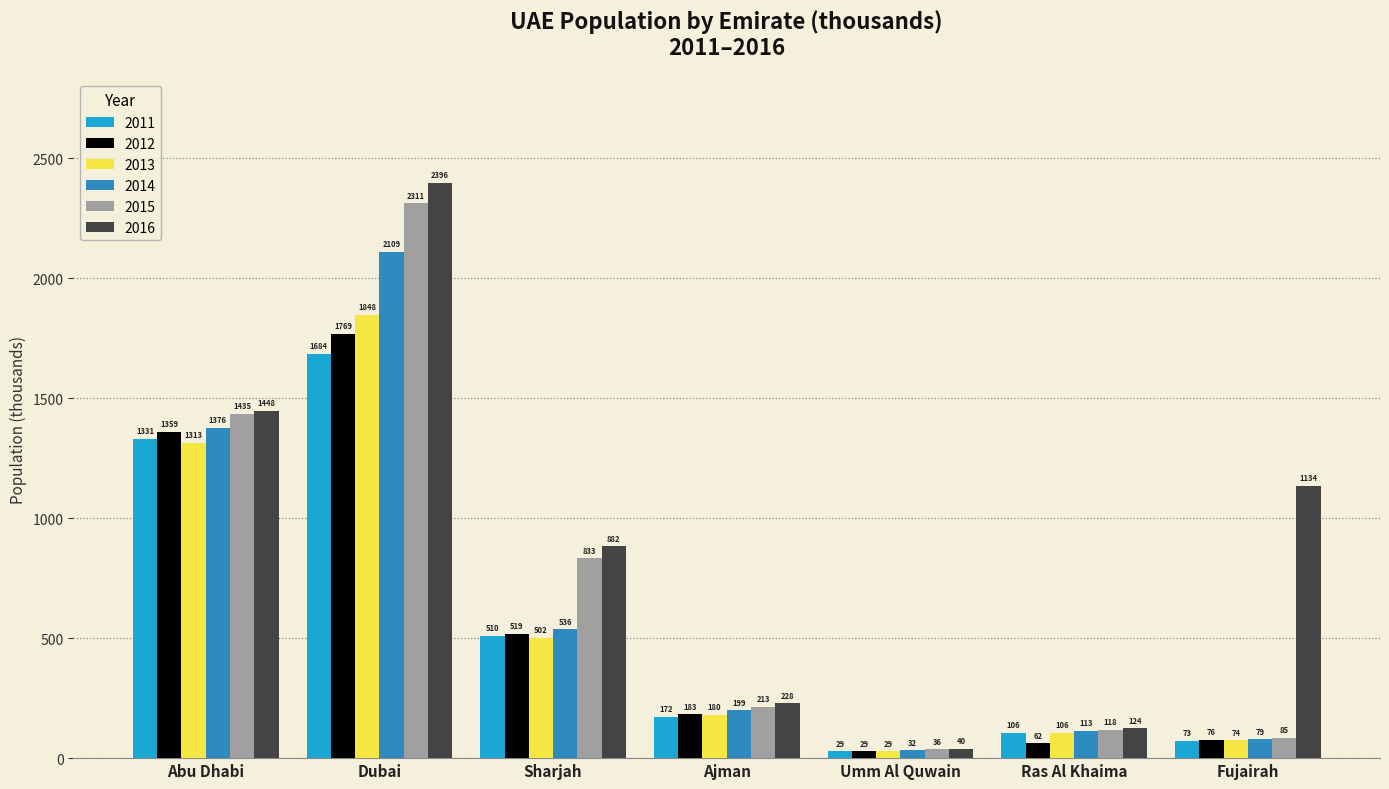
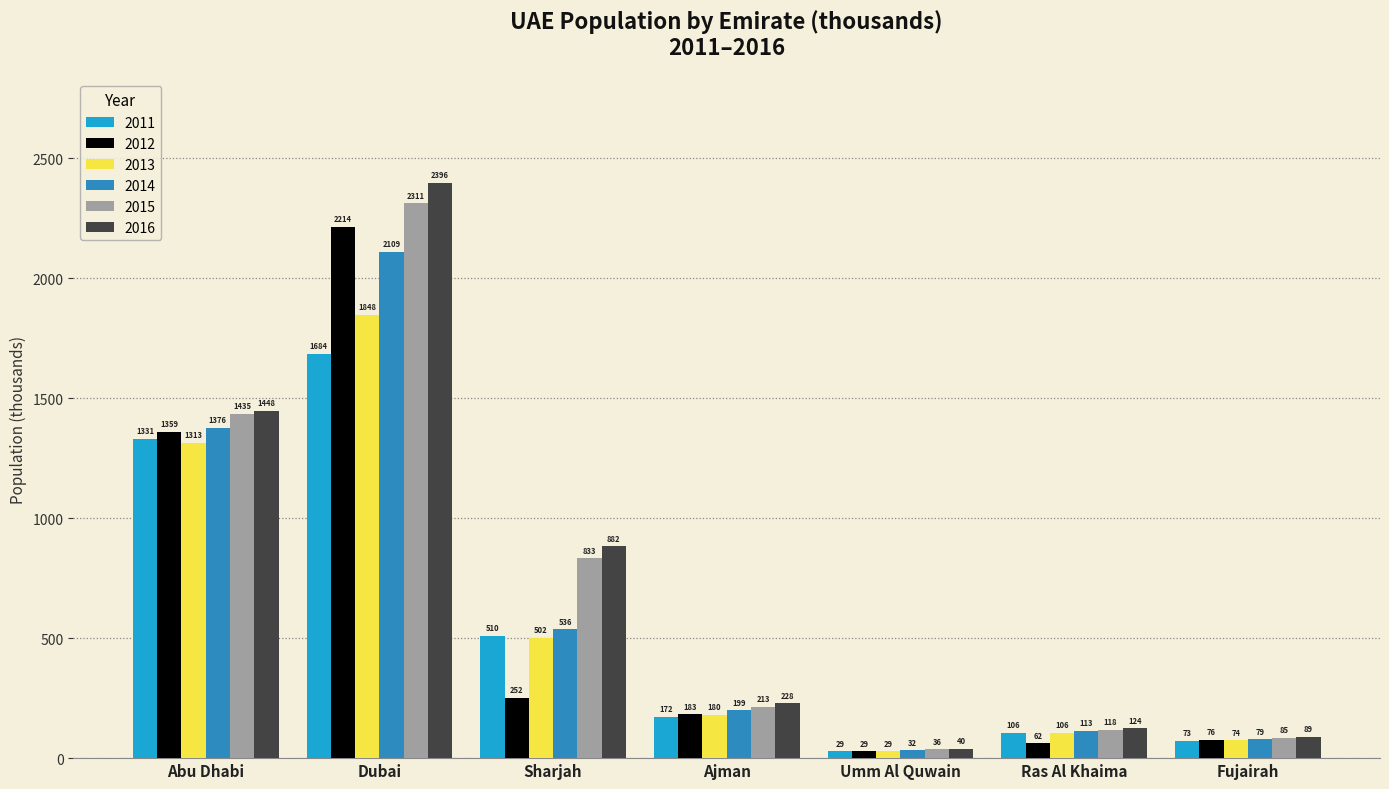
  {
    "2012": {
      "Abu Dhabi": 1359,
-     "Dubai": 1769,
-     "Sharjah": 519,
+     "Dubai": 2214,
+     "Sharjah": 252,
      "Ajman": 183,
      "Umm Al Quwain": 29,
      "Ras Al Khaima": 62,
      "Fujairah": 76
    },
    "2013": {
      "Abu Dhabi": 1313,
      "Dubai": 1848,
      "Sharjah": 502,
      "Ajman": 180,
      "Umm Al Quwain": 29,
      "Ras Al Khaima": 106,
      "Fujairah": 74
    },
    "2015": {
      "Abu Dhabi": 1435,
      "Dubai": 2311,
      "Sharjah": 833,
      "Ajman": 213,
      "Umm Al Quwain": 36,
      "Ras Al Khaima": 118,
      "Fujairah": 85
    },
    "2016": {
      "Abu Dhabi": 1448,
      "Dubai": 2396,
      "Sharjah": 882,
      "Ajman": 228,
      "Umm Al Quwain": 40,
      "Ras Al Khaima": 124,
-     "Fujairah": 1134
+     "Fujairah": 89
    }
  }
